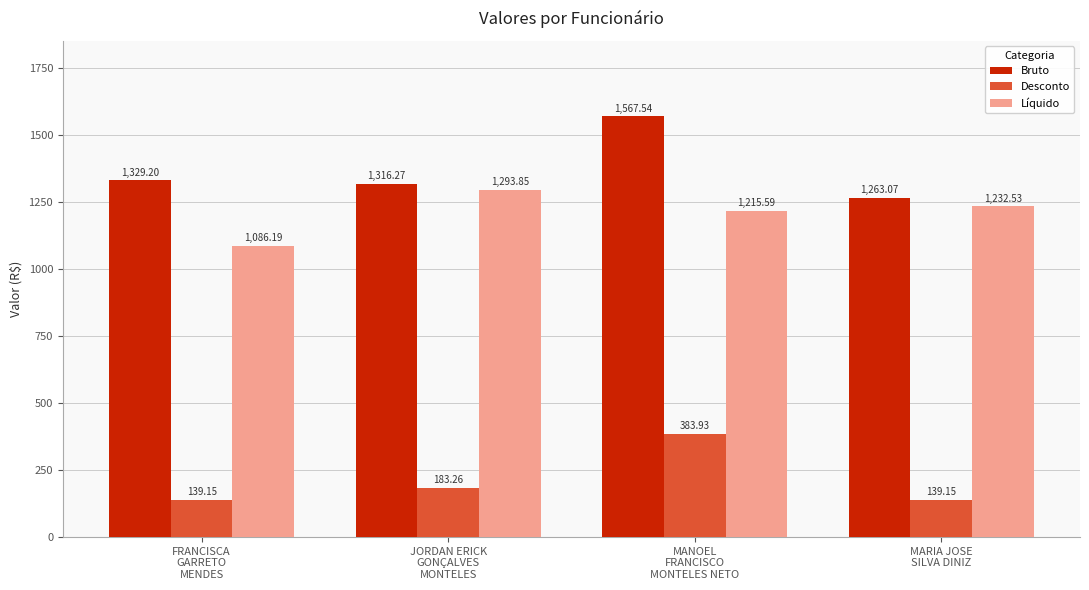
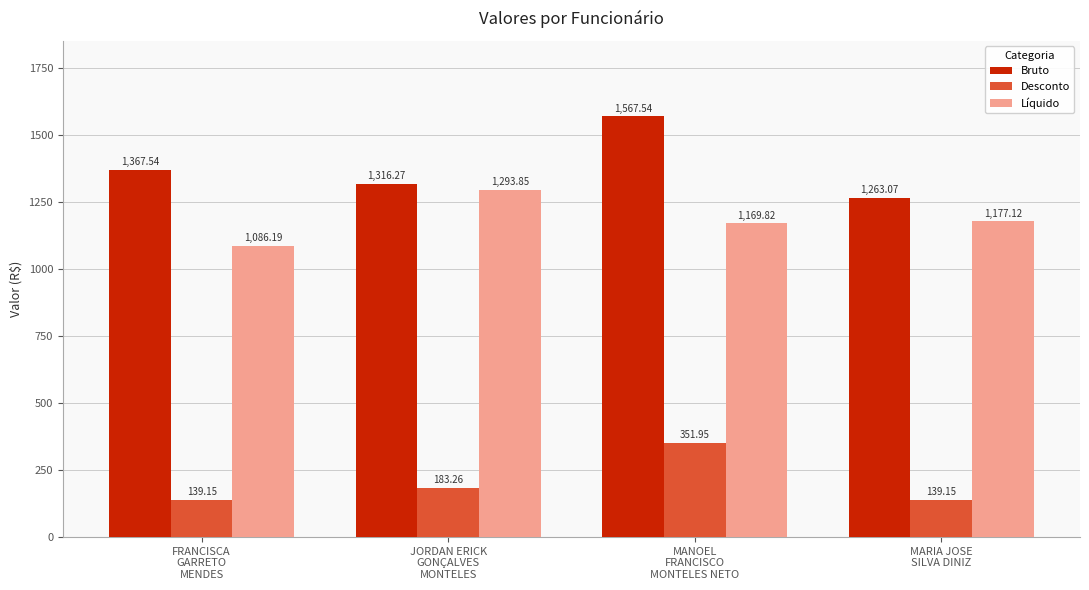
  {
    "Bruto": {
-     "FRANCISCA GARRETO MENDES": "1,329.20",
+     "FRANCISCA GARRETO MENDES": "1,367.54",
      "JORDAN ERICK GONÇALVES MONTELES": "1,316.27",
      "MANOEL FRANCISCO MONTELES NETO": "1,567.54",
      "MARIA JOSE SILVA DINIZ": "1,263.07"
    },
    "Desconto": {
      "FRANCISCA GARRETO MENDES": "139.15",
      "JORDAN ERICK GONÇALVES MONTELES": "183.26",
-     "MANOEL FRANCISCO MONTELES NETO": "383.93",
+     "MANOEL FRANCISCO MONTELES NETO": "351.95",
      "MARIA JOSE SILVA DINIZ": "139.15"
    },
    "Líquido": {
      "FRANCISCA GARRETO MENDES": "1,086.19",
      "JORDAN ERICK GONÇALVES MONTELES": "1,293.85",
-     "MANOEL FRANCISCO MONTELES NETO": "1,215.59",
-     "MARIA JOSE SILVA DINIZ": "1,232.53"
+     "MANOEL FRANCISCO MONTELES NETO": "1,169.82",
+     "MARIA JOSE SILVA DINIZ": "1,177.12"
    }
  }
